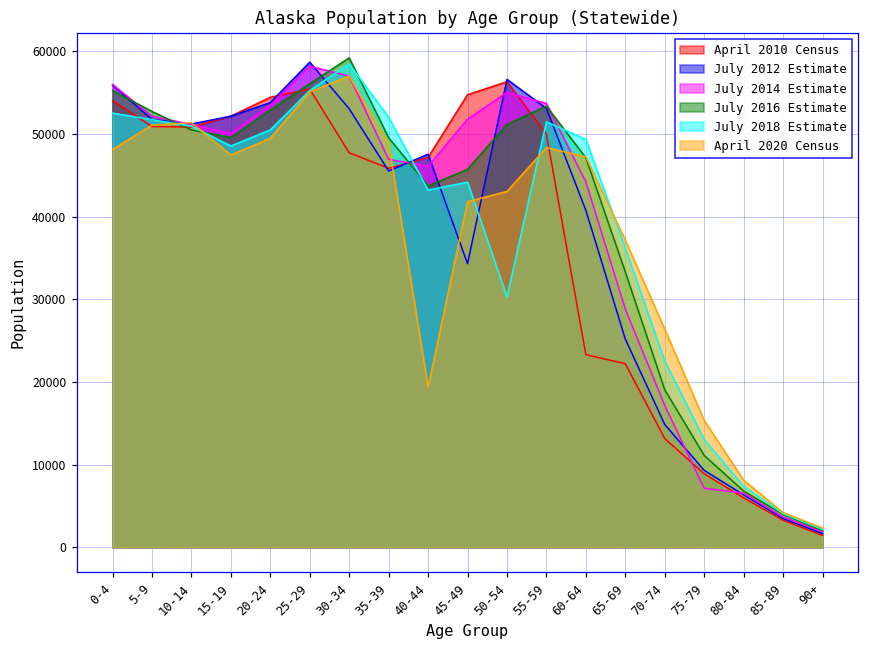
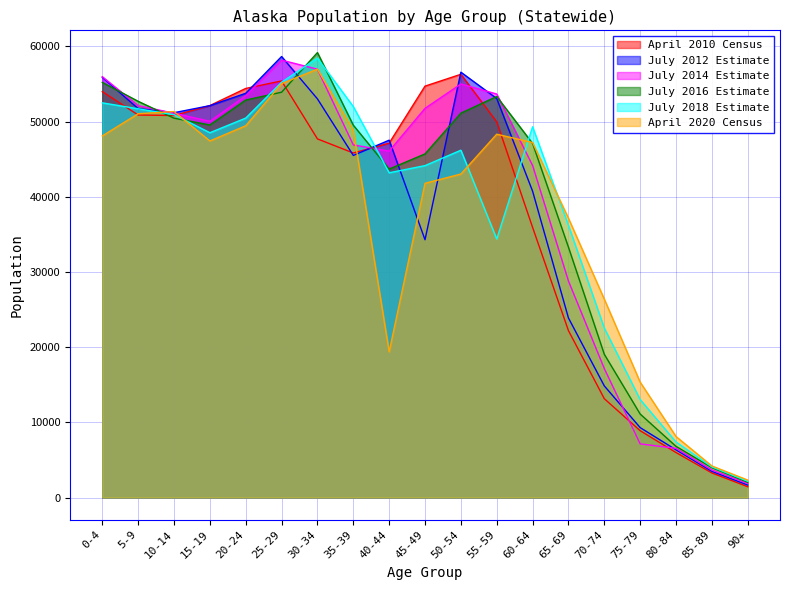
  {
    "April 2010 Census": {
      "0-4": 54000,
      "20-24": 54000,
      "30-34": 48000,
      "40-44": 47000,
      "45-49": 55000,
      "55-59": 50000,
-     "60-64": 23000,
+     "60-64": 36000,
      "65-69": 22000,
      "70-74": 13000,
      "75-79": 9000,
      "80-84": 6000
    },
    "July 2012 Estimate": {
      "25-29": 59000,
      "30-34": 53000,
      "40-44": 48000,
      "45-49": 34000,
      "60-64": 41000,
-     "65-69": 25000,
+     "65-69": 24000,
      "70-74": 15000,
      "75-79": 9000
    },
    "July 2014 Estimate": {
      "5-9": 52000,
      "15-19": 50000,
      "25-29": 58000,
      "35-39": 47000,
      "40-44": 46000,
      "45-49": 52000,
      "50-54": 55000,
      "60-64": 44000,
      "65-69": 29000,
      "70-74": 17000,
      "75-79": 7000
    },
    "July 2016 Estimate": {
      "0-4": 55000,
      "5-9": 53000,
      "10-14": 50000,
      "15-19": 50000,
      "20-24": 53000,
-     "25-29": 56000,
+     "25-29": 54000,
      "30-34": 59000,
      "35-39": 50000,
      "40-44": 44000,
      "45-49": 46000,
      "50-54": 51000,
      "65-69": 33000,
      "70-74": 19000,
      "75-79": 11000
    },
    "July 2018 Estimate": {
      "0-4": 53000,
      "15-19": 49000,
      "20-24": 50000,
      "30-34": 58000,
      "35-39": 52000,
      "40-44": 43000,
      "45-49": 44000,
-     "50-54": 30000,
-     "55-59": 51000,
+     "50-54": 46000,
+     "55-59": 34000,
      "60-64": 49000,
      "65-69": 36000,
      "70-74": 23000,
      "75-79": 13000,
      "80-84": 7000
    },
    "April 2020 Census": {
      "0-4": 48000,
      "15-19": 47000,
      "20-24": 49000,
      "35-39": 49000,
      "40-44": 19000,
      "45-49": 42000,
      "50-54": 43000,
      "55-59": 48000,
      "65-69": 37000,
      "70-74": 26000,
      "75-79": 15000,
      "80-84": 8000
    }
  }
